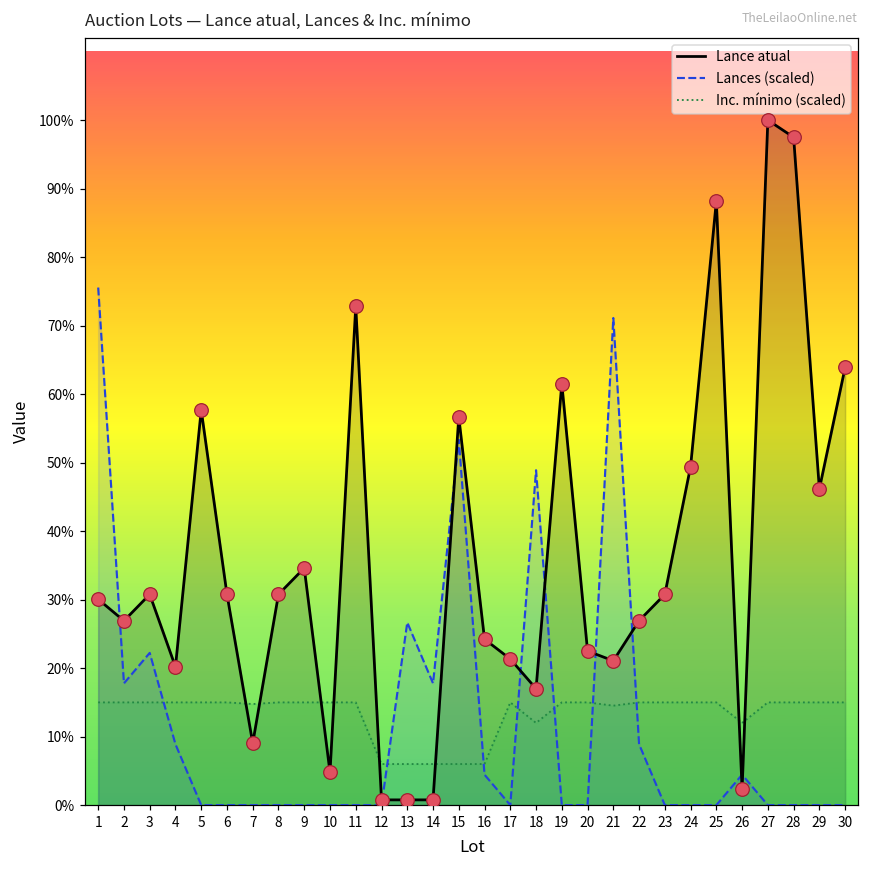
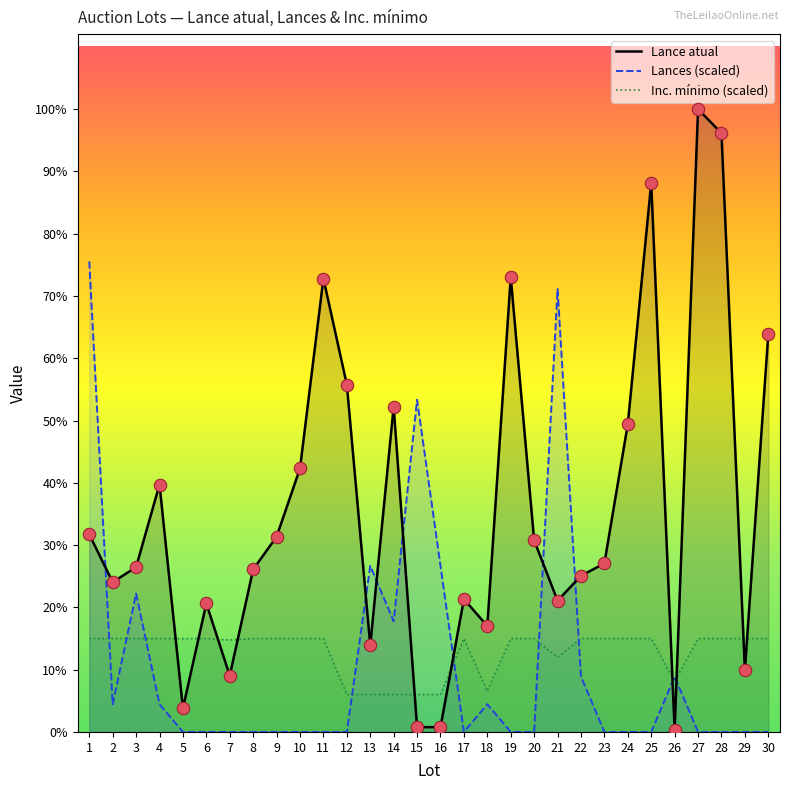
  {
    "Lance atual": {
-     "1": "30%",
-     "2": "27%",
-     "3": "31%",
-     "4": "20%",
-     "5": "58%",
-     "6": "31%",
+     "1": "32%",
+     "2": "24%",
+     "3": "26%",
+     "4": "40%",
+     "5": "4%",
+     "6": "21%",
      "7": "9%",
-     "8": "31%",
-     "9": "35%",
-     "10": "5%",
+     "8": "26%",
+     "9": "31%",
+     "10": "42%",
      "11": "73%",
-     "12": "1%",
-     "13": "1%",
-     "14": "1%",
-     "15": "57%",
-     "16": "24%",
+     "12": "56%",
+     "13": "14%",
+     "14": "52%",
+     "15": "1%",
+     "16": "1%",
      "17": "21%",
      "18": "17%",
-     "19": "62%",
-     "20": "23%",
+     "19": "73%",
+     "20": "31%",
      "21": "21%",
-     "22": "27%",
-     "23": "31%",
+     "22": "25%",
+     "23": "27%",
      "24": "49%",
      "25": "88%",
-     "26": "2%",
+     "26": "0%",
      "27": "100%",
-     "28": "97%",
-     "29": "46%",
+     "28": "96%",
+     "29": "10%",
      "30": "64%"
    },
    "Lances (scaled)": {
      "1": "76%",
-     "2": "18%",
+     "2": "4%",
      "3": "22%",
-     "4": "9%",
+     "4": "4%",
      "5": "0%",
      "6": "0%",
      "7": "0%",
      "8": "0%",
      "9": "0%",
      "10": "0%",
      "11": "0%",
      "12": "0%",
      "13": "27%",
      "14": "18%",
      "15": "53%",
-     "16": "4%",
+     "16": "27%",
      "17": "0%",
-     "18": "49%",
+     "18": "4%",
      "19": "0%",
      "20": "0%",
      "21": "71%",
      "22": "9%",
      "23": "0%",
      "24": "0%",
      "25": "0%",
-     "26": "4%",
+     "26": "9%",
      "27": "0%",
      "28": "0%",
      "29": "0%",
      "30": "0%"
    },
    "Inc. mínimo (scaled)": {
      "1": "15%",
      "2": "15%",
      "3": "15%",
      "4": "15%",
      "5": "15%",
      "6": "15%",
      "7": "15%",
      "8": "15%",
      "9": "15%",
      "10": "15%",
      "11": "15%",
      "12": "6%",
      "13": "6%",
      "14": "6%",
      "15": "6%",
      "16": "6%",
      "17": "15%",
-     "18": "12%",
+     "18": "7%",
      "19": "15%",
      "20": "15%",
-     "21": "15%",
+     "21": "12%",
      "22": "15%",
      "23": "15%",
      "24": "15%",
      "25": "15%",
-     "26": "12%",
+     "26": "8%",
      "27": "15%",
      "28": "15%",
      "29": "15%",
      "30": "15%"
    }
  }
